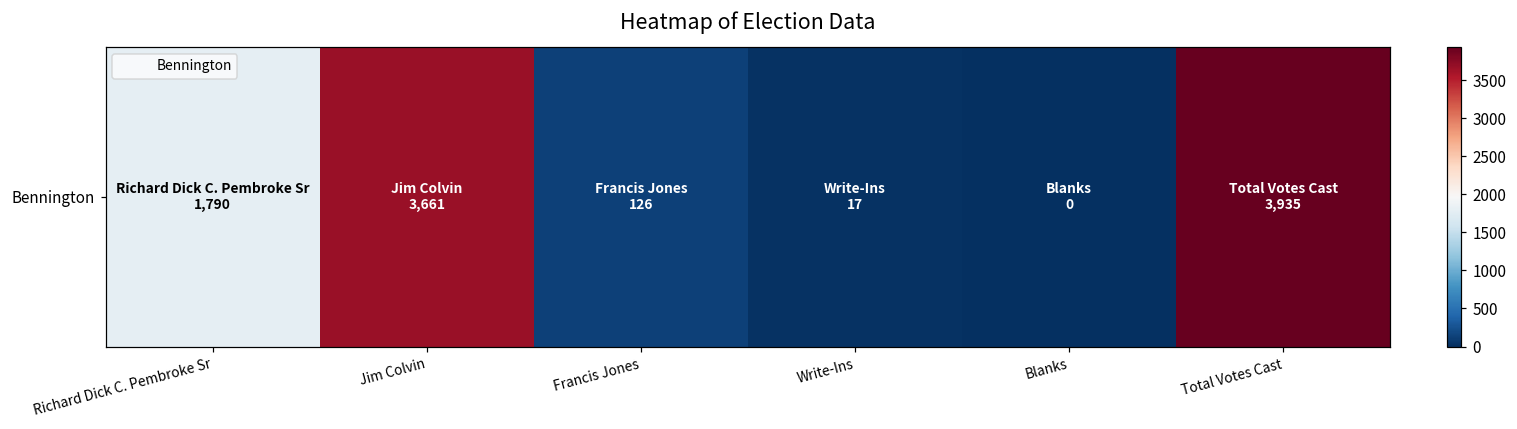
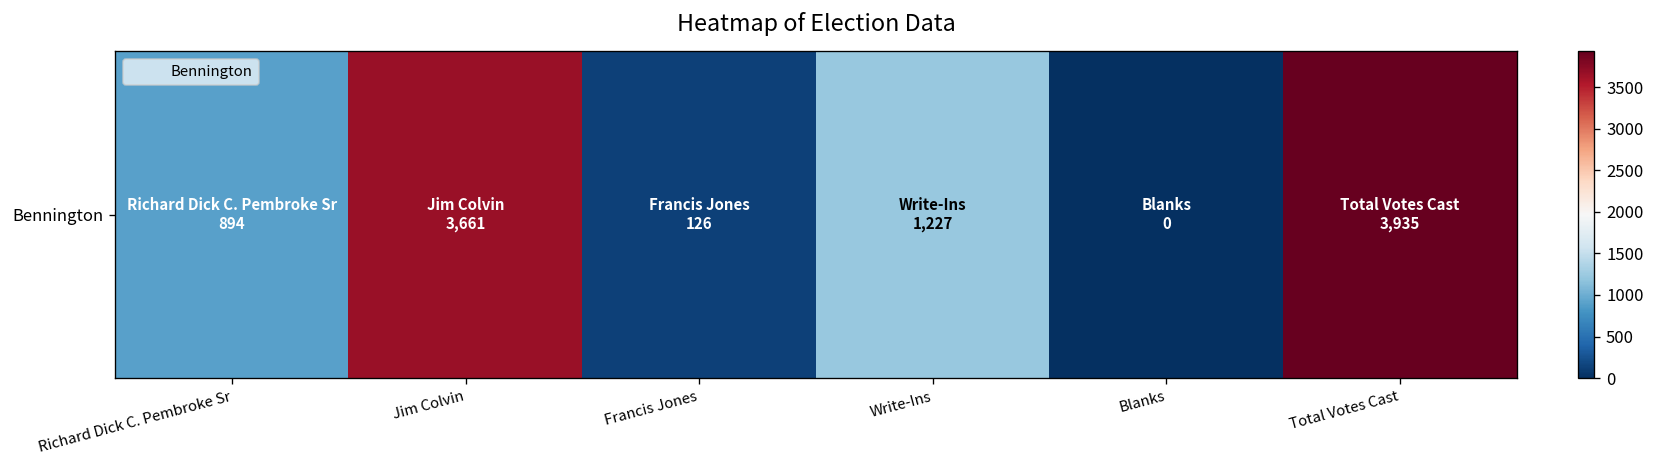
  {
    "Bennington": {
-     "Richard Dick C. Pembroke Sr": "1,790",
+     "Richard Dick C. Pembroke Sr": "894",
      "Jim Colvin": "3,661",
      "Francis Jones": "126",
-     "Write-Ins": "17",
+     "Write-Ins": "1,227",
      "Blanks": "0",
      "Total Votes Cast": "3,935"
    }
  }
